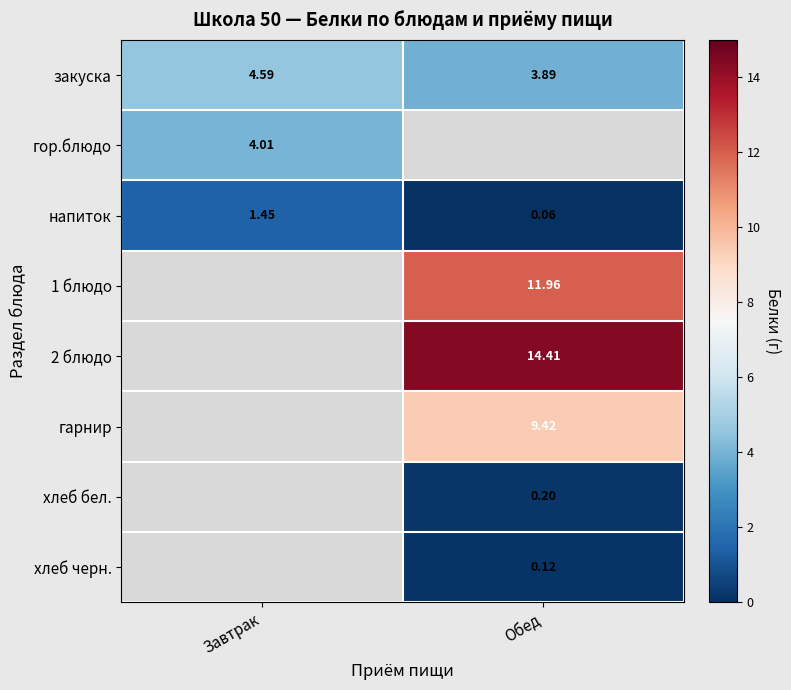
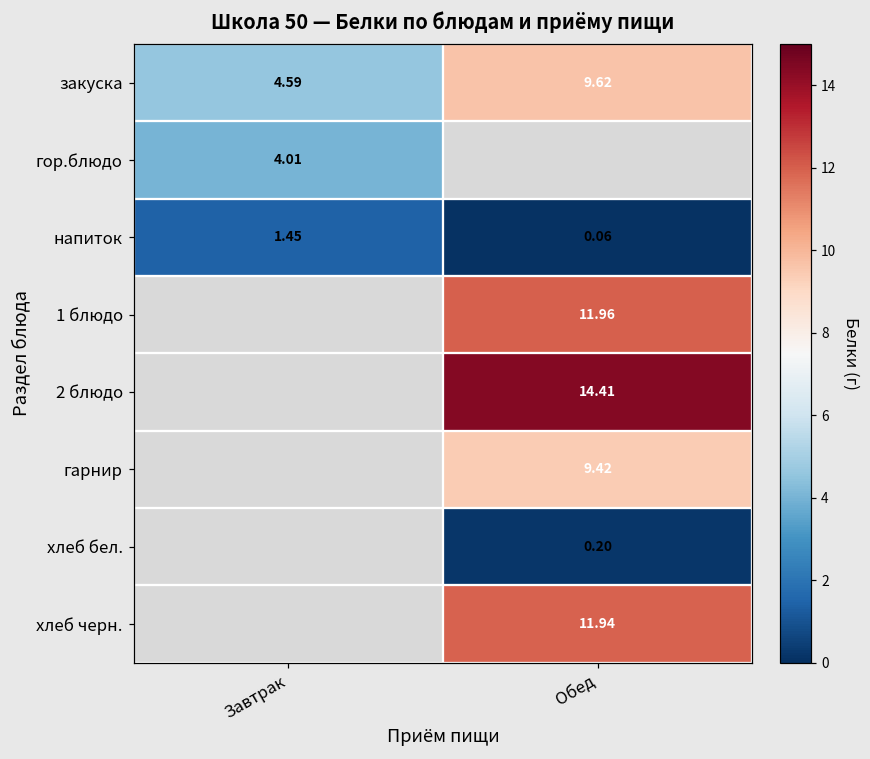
  {
    "закуска": {
      "Завтрак": 4.59,
-     "Обед": 3.89
+     "Обед": 9.62
    },
    "гор.блюдо": {
      "Завтрак": 4.01
    },
    "напиток": {
      "Завтрак": 1.45,
      "Обед": 0.06
    },
    "1 блюдо": {
      "Обед": 11.96
    },
    "2 блюдо": {
      "Обед": 14.41
    },
    "гарнир": {
      "Обед": 9.42
    },
    "хлеб бел.": {
      "Обед": 0.20
    },
    "хлеб черн.": {
-     "Обед": 0.12
+     "Обед": 11.94
    }
  }
